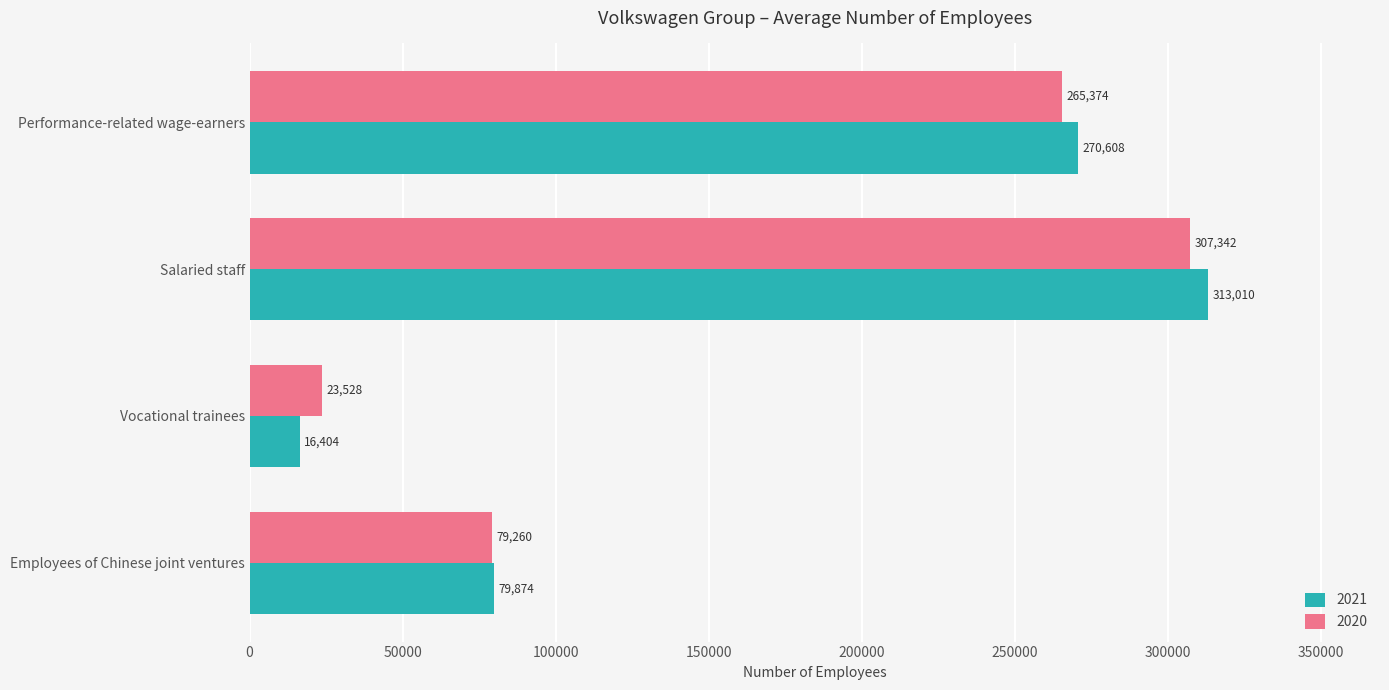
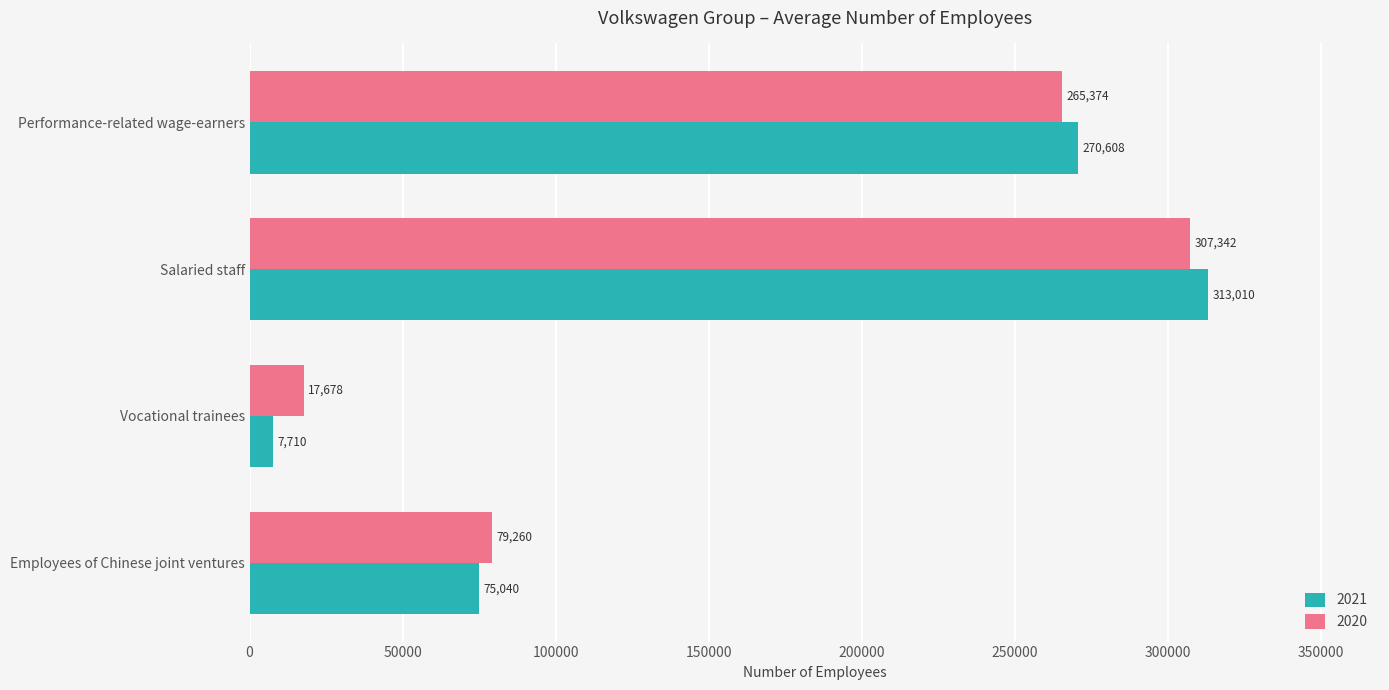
  {
    "2021": {
      "Performance-related wage-earners": "270,608",
      "Salaried staff": "313,010",
-     "Vocational trainees": "16,404",
-     "Employees of Chinese joint ventures": "79,874"
+     "Vocational trainees": "7,710",
+     "Employees of Chinese joint ventures": "75,040"
    },
    "2020": {
      "Performance-related wage-earners": "265,374",
      "Salaried staff": "307,342",
-     "Vocational trainees": "23,528",
+     "Vocational trainees": "17,678",
      "Employees of Chinese joint ventures": "79,260"
    }
  }
